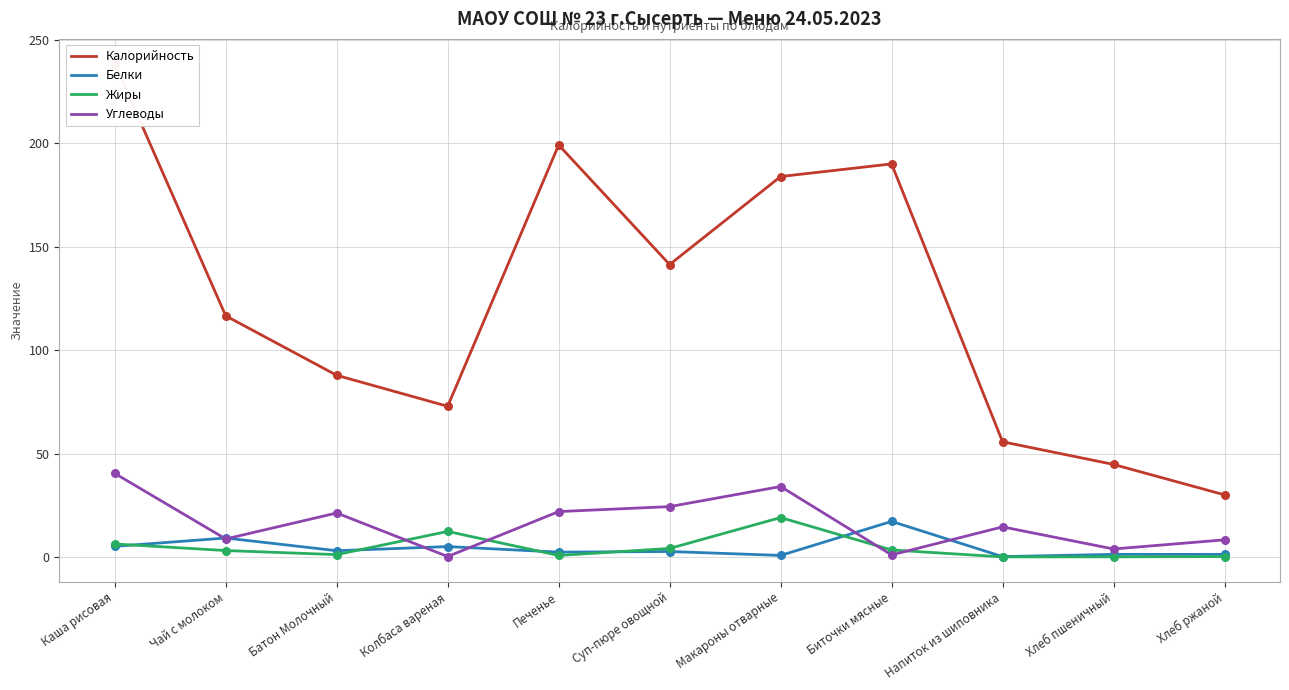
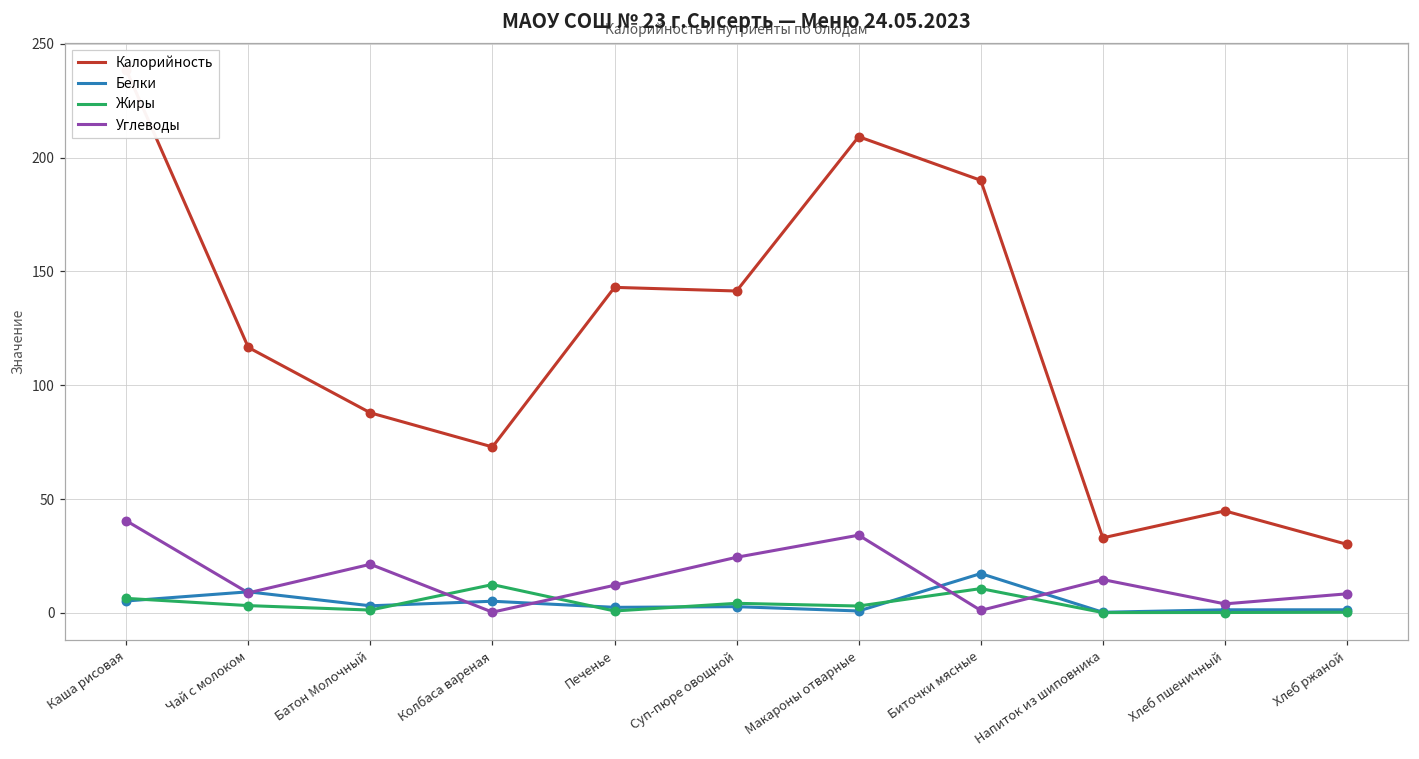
  {
    "Калорийность": {
      "Чай с молоком": 117,
      "Батон Молочный": 88,
      "Колбаса вареная": 73,
-     "Печенье": 199,
+     "Печенье": 143,
      "Суп-пюре овощной": 141,
-     "Макароны отварные": 184,
+     "Макароны отварные": 209,
      "Биточки мясные": 190,
-     "Напиток из шиповника": 56,
+     "Напиток из шиповника": 33,
      "Хлеб пшеничный": 45,
      "Хлеб ржаной": 30
    },
    "Белки": {
      "Батон Молочный": 3,
      "Колбаса вареная": 5,
      "Печенье": 2,
      "Суп-пюре овощной": 3,
      "Макароны отварные": 1,
      "Биточки мясные": 17
    },
    "Жиры": {
      "Чай с молоком": 3,
      "Батон Молочный": 1,
      "Колбаса вареная": 12,
      "Печенье": 1,
      "Суп-пюре овощной": 4,
-     "Макароны отварные": 19,
-     "Биточки мясные": 3
+     "Макароны отварные": 3,
+     "Биточки мясные": 11
    },
    "Углеводы": {
      "Каша рисовая": 40,
      "Батон Молочный": 21,
      "Колбаса вареная": 0,
-     "Печенье": 22,
+     "Печенье": 12,
      "Суп-пюре овощной": 24,
      "Макароны отварные": 34,
      "Биточки мясные": 1,
      "Напиток из шиповника": 15,
      "Хлеб пшеничный": 4,
      "Хлеб ржаной": 8
    }
  }
